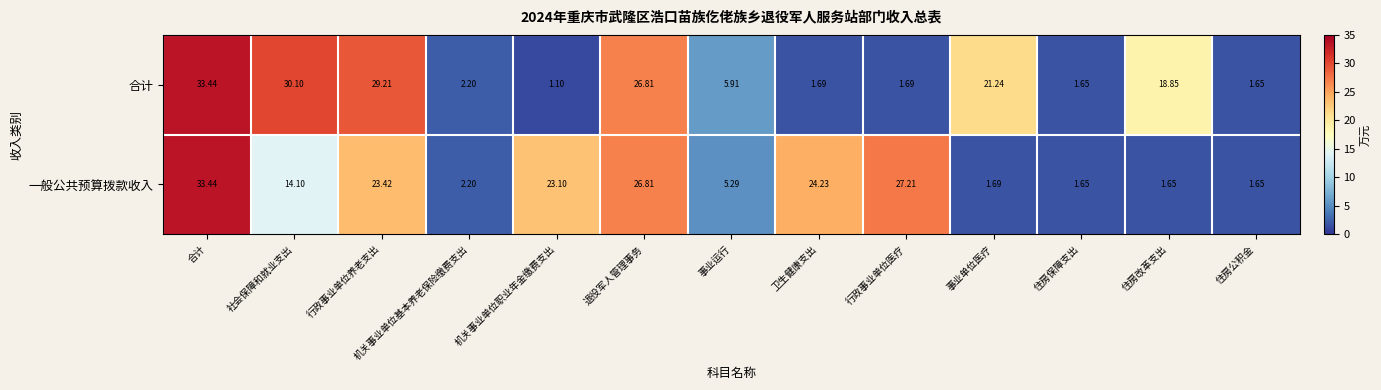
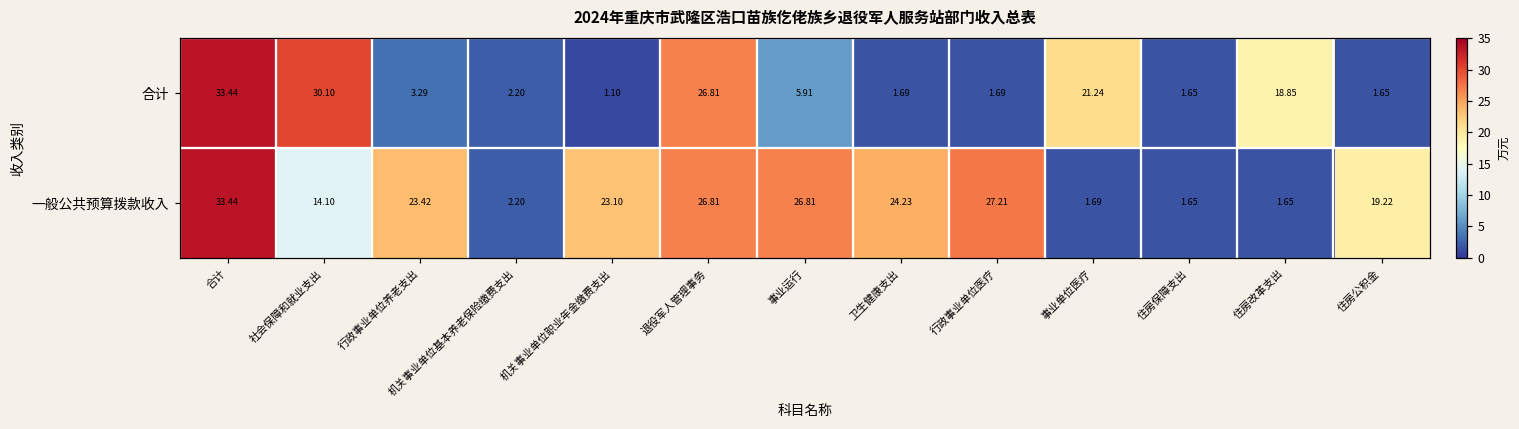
  {
    "合计": {
      "合计": 33.44,
      "社会保障和就业支出": 30.10,
-     "行政事业单位养老支出": 29.21,
+     "行政事业单位养老支出": 3.29,
      "机关事业单位基本养老保险缴费支出": 2.20,
      "机关事业单位职业年金缴费支出": 1.10,
      "退役军人管理事务": 26.81,
      "事业运行": 5.91,
      "卫生健康支出": 1.69,
      "行政事业单位医疗": 1.69,
      "事业单位医疗": 21.24,
      "住房保障支出": 1.65,
      "住房改革支出": 18.85,
      "住房公积金": 1.65
    },
    "一般公共预算拨款收入": {
      "合计": 33.44,
      "社会保障和就业支出": 14.10,
      "行政事业单位养老支出": 23.42,
      "机关事业单位基本养老保险缴费支出": 2.20,
      "机关事业单位职业年金缴费支出": 23.10,
      "退役军人管理事务": 26.81,
-     "事业运行": 5.29,
+     "事业运行": 26.81,
      "卫生健康支出": 24.23,
      "行政事业单位医疗": 27.21,
      "事业单位医疗": 1.69,
      "住房保障支出": 1.65,
      "住房改革支出": 1.65,
-     "住房公积金": 1.65
+     "住房公积金": 19.22
    }
  }
